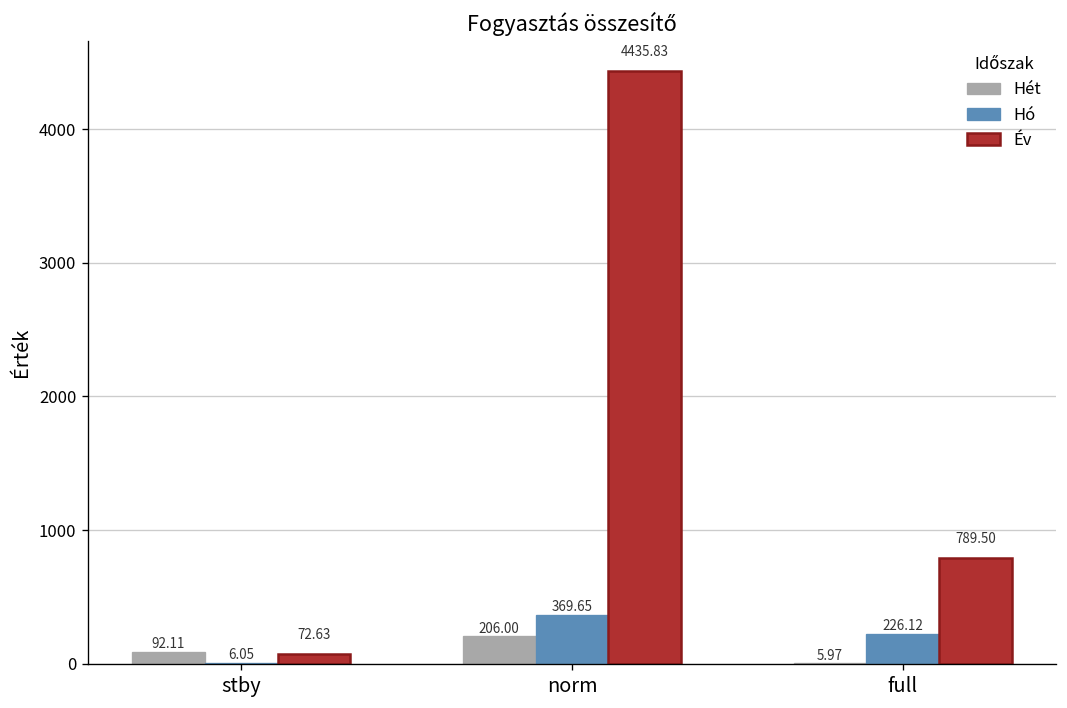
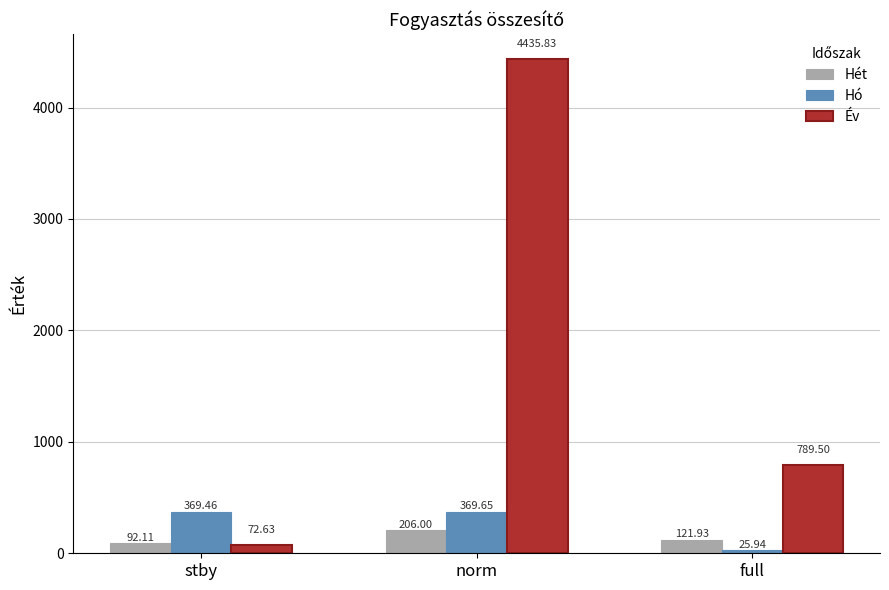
  {
    "Hét": {
      "stby": 92.11,
      "norm": 206.00,
-     "full": 5.97
+     "full": 121.93
    },
    "Hó": {
-     "stby": 6.05,
+     "stby": 369.46,
      "norm": 369.65,
-     "full": 226.12
+     "full": 25.94
    },
    "Év": {
      "stby": 72.63,
      "norm": 4435.83,
      "full": 789.50
    }
  }
